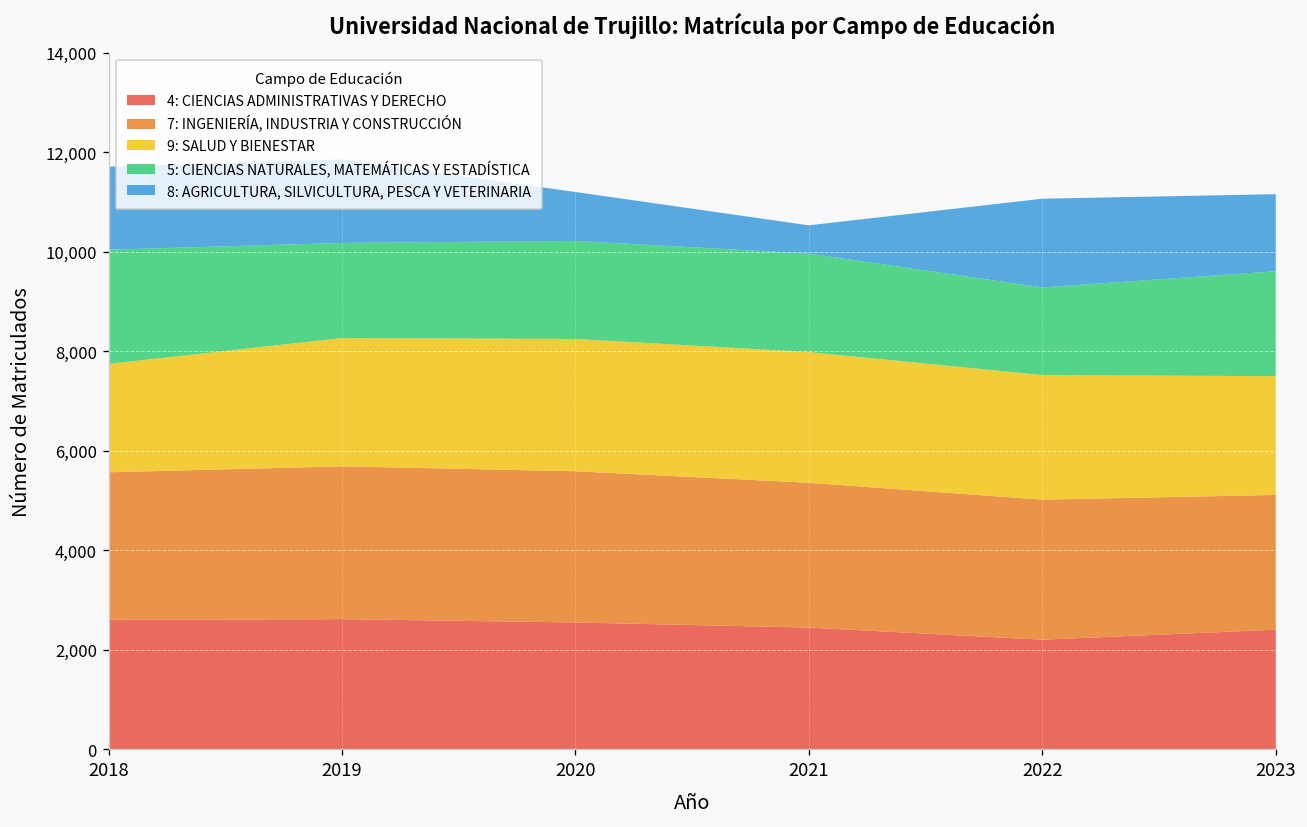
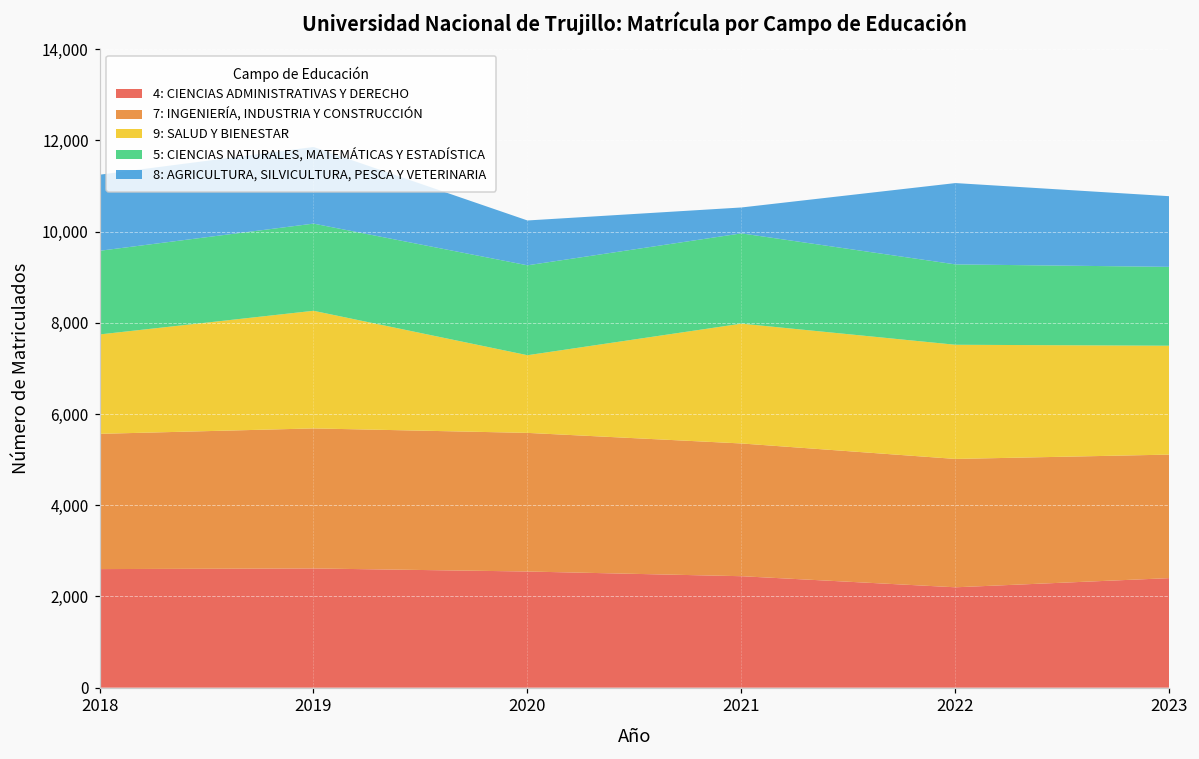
  {
    "9: SALUD Y BIENESTAR": {
      "2018": "2,200",
      "2019": "2,600",
-     "2020": "2,700",
+     "2020": "1,700",
      "2021": "2,600",
      "2022": "2,500",
      "2023": "2,400"
    },
    "5: CIENCIAS NATURALES, MATEMÁTICAS Y ESTADÍSTICA": {
-     "2018": "2,300",
+     "2018": "1,800",
      "2019": "1,900",
      "2020": "2,000",
      "2021": "2,000",
      "2022": "1,800",
-     "2023": "2,100"
+     "2023": "1,700"
    },
    "8: AGRICULTURA, SILVICULTURA, PESCA Y VETERINARIA": {
      "2018": "1,700",
      "2020": "1,000",
      "2021": "600",
      "2022": "1,800",
      "2023": "1,500"
    }
  }
